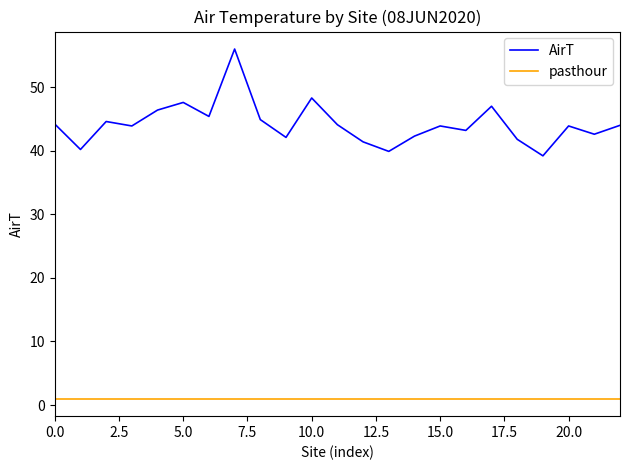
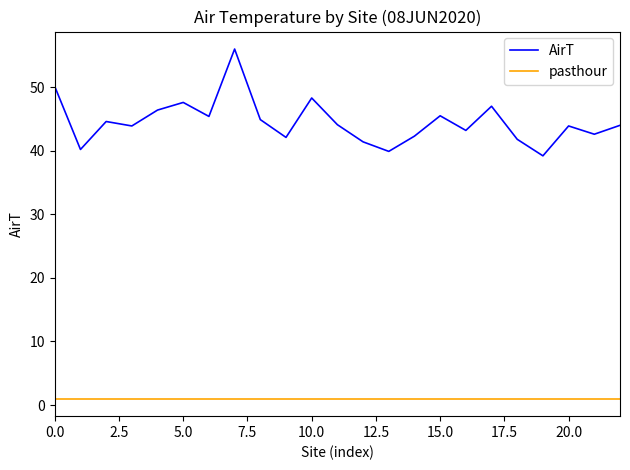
  {
    "AirT": {
-     "0.0": 44,
+     "0.0": 50,
      "5.0": 48,
      "10.0": 48,
-     "15.0": 44,
+     "15.0": 46,
      "20.0": 44
    },
    "pasthour": {
      "0.0": 1,
      "5.0": 1,
      "10.0": 1,
      "15.0": 1,
      "20.0": 1
    }
  }
